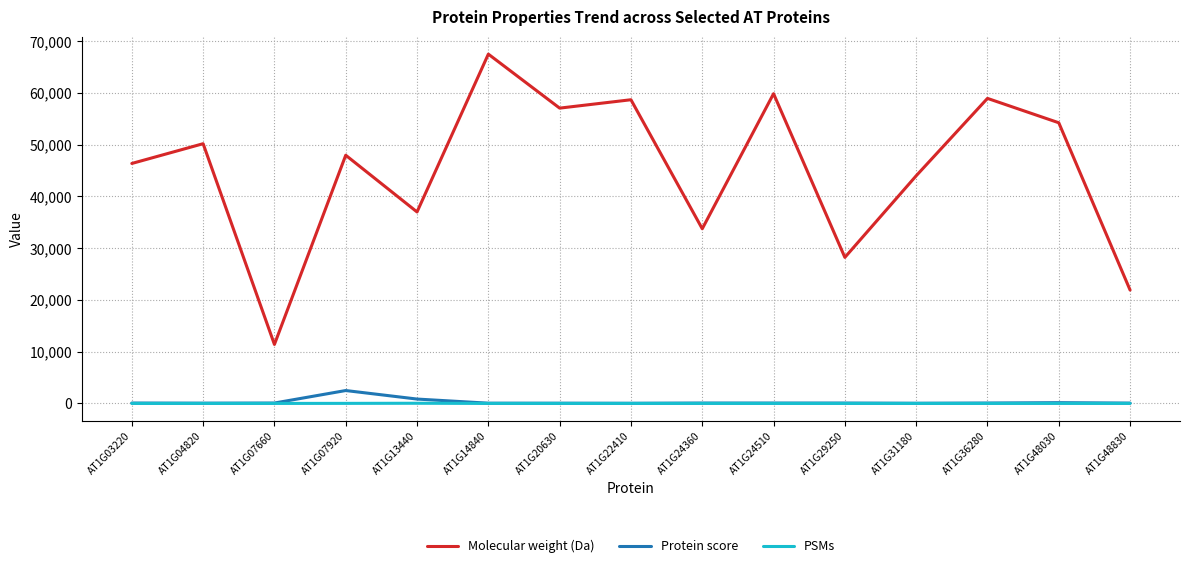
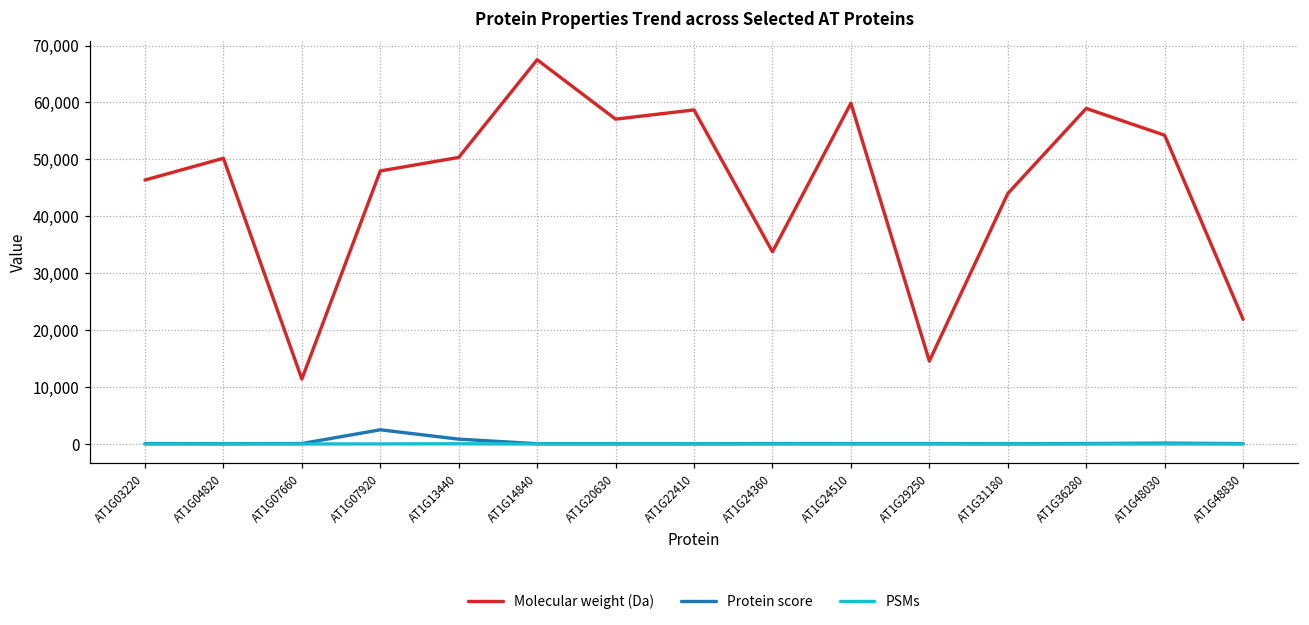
  {
    "Molecular weight (Da)": {
      "AT1G03220": "46,000",
      "AT1G04820": "50,000",
      "AT1G07660": "11,000",
      "AT1G07920": "48,000",
-     "AT1G13440": "37,000",
+     "AT1G13440": "50,000",
      "AT1G14840": "68,000",
      "AT1G20630": "57,000",
      "AT1G22410": "59,000",
      "AT1G24360": "34,000",
      "AT1G24510": "60,000",
-     "AT1G29250": "28,000",
+     "AT1G29250": "15,000",
      "AT1G31180": "44,000",
      "AT1G36280": "59,000",
      "AT1G48030": "54,000",
      "AT1G48830": "22,000"
    },
    "Protein score": {
      "AT1G07920": "2,000",
      "AT1G13440": "1,000"
    },
    "PSMs": {
      "AT1G07920": "0",
      "AT1G13440": "0"
    }
  }
